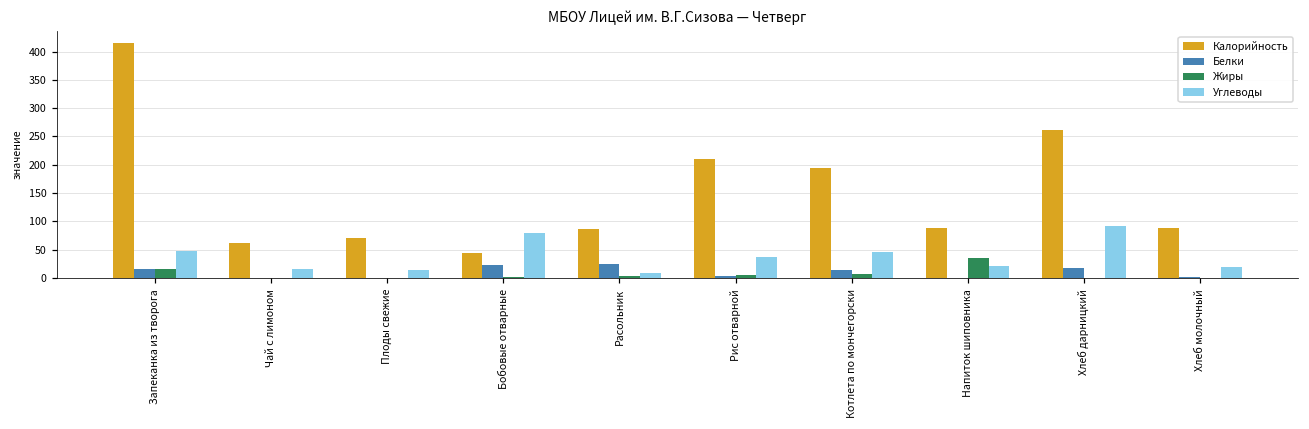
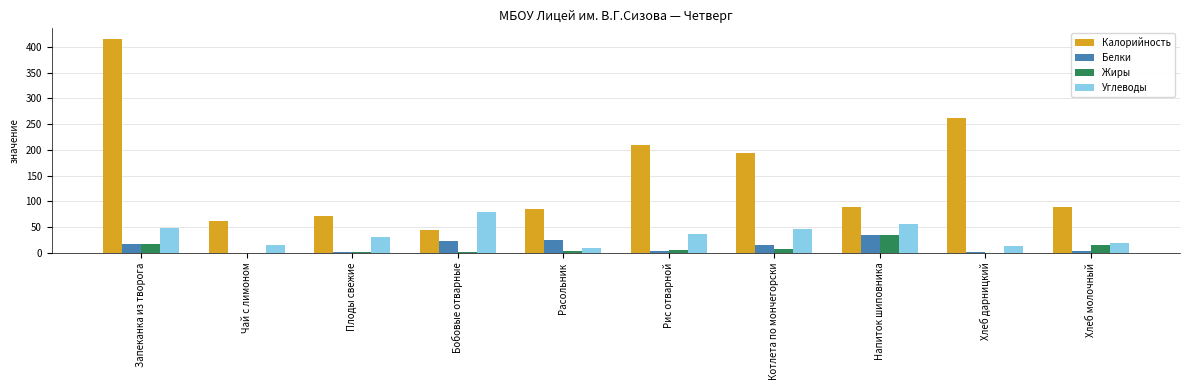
  {
    "Калорийность": {
      "Запеканка из творога": 420,
      "Чай с лимоном": 60,
      "Плоды свежие": 70,
      "Бобовые отварные": 40,
      "Расольник": 90,
      "Рис отварной": 210,
      "Котлета по мончегорски": 190,
      "Напиток шиповника": 90,
      "Хлеб дарницкий": 260,
      "Хлеб молочный": 90
    },
    "Белки": {
      "Запеканка из творога": 20,
      "Бобовые отварные": 20,
      "Расольник": 30,
      "Котлета по мончегорски": 10,
-     "Напиток шиповника": 0,
-     "Хлеб дарницкий": 20
+     "Напиток шиповника": 30,
+     "Хлеб дарницкий": 0
    },
    "Жиры": {
      "Запеканка из творога": 20,
      "Рис отварной": 10,
      "Котлета по мончегорски": 10,
      "Напиток шиповника": 30,
-     "Хлеб молочный": 0
+     "Хлеб молочный": 20
    },
    "Углеводы": {
      "Запеканка из творога": 50,
      "Чай с лимоном": 20,
-     "Плоды свежие": 10,
+     "Плоды свежие": 30,
      "Бобовые отварные": 80,
      "Расольник": 10,
      "Рис отварной": 40,
      "Котлета по мончегорски": 50,
-     "Напиток шиповника": 20,
-     "Хлеб дарницкий": 90,
+     "Напиток шиповника": 60,
+     "Хлеб дарницкий": 10,
      "Хлеб молочный": 20
    }
  }
